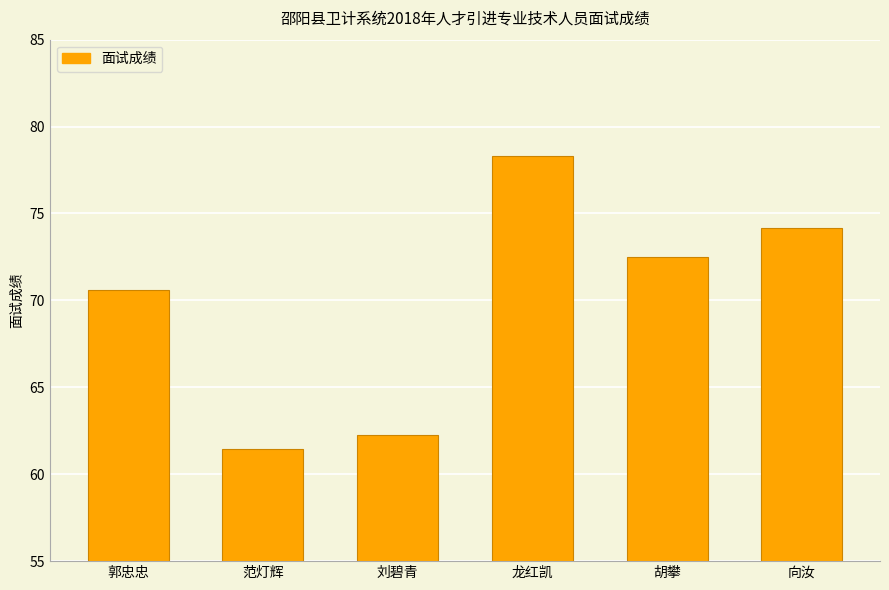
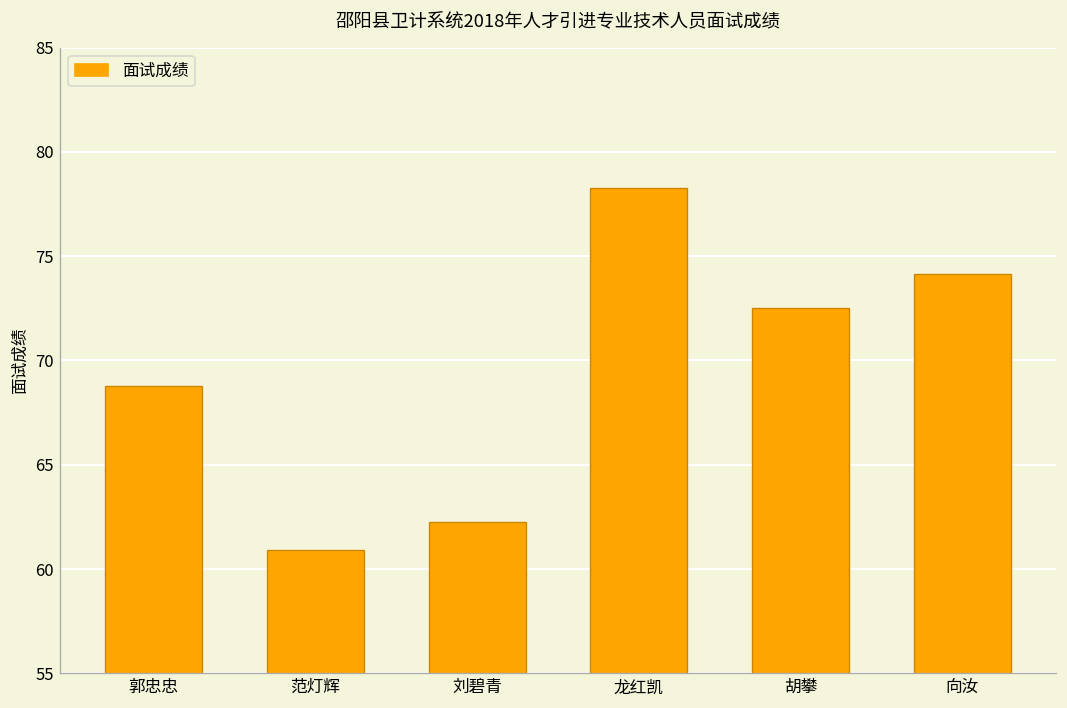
  {
-   "郭忠忠": 70.6,
-   "范灯辉": 61.4,
+   "郭忠忠": 68.8,
+   "范灯辉": 60.9,
    "刘碧青": 62.2,
    "龙红凯": 78.3,
    "胡攀": 72.5,
    "向汝": 74.1
  }
